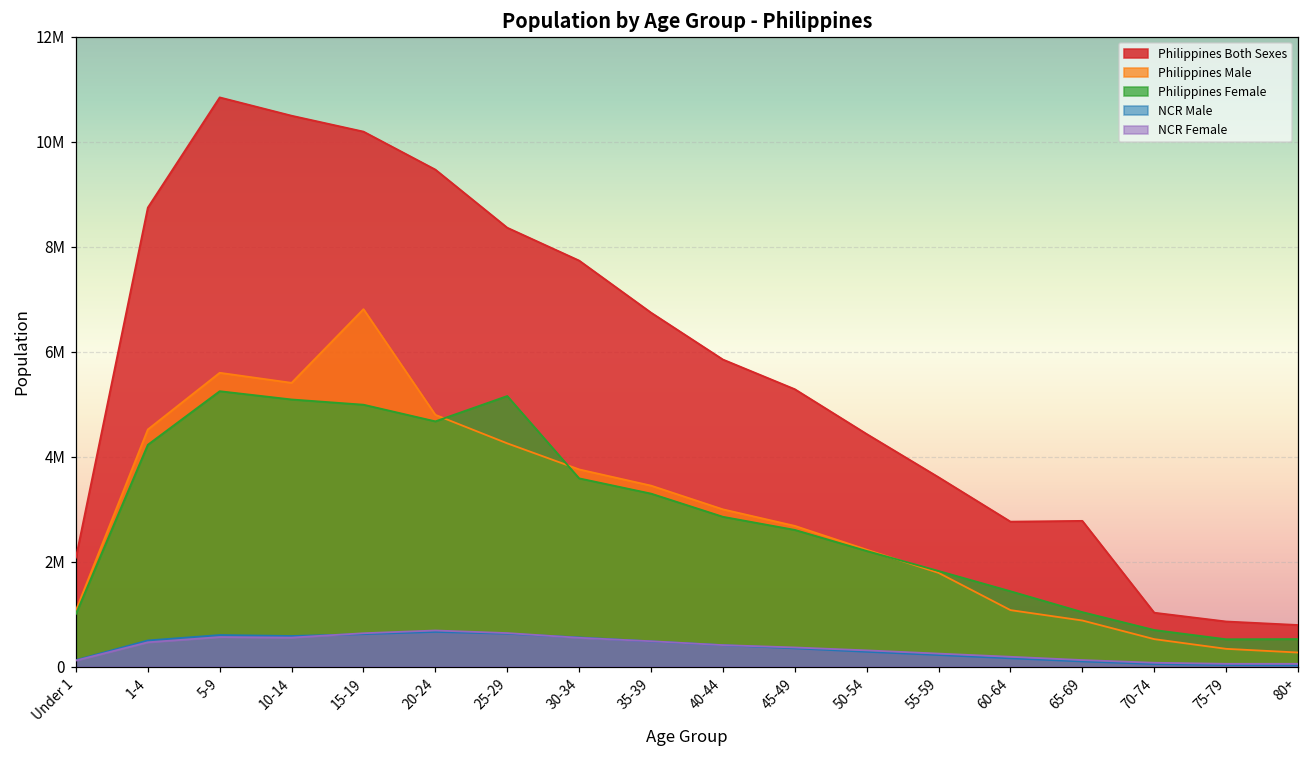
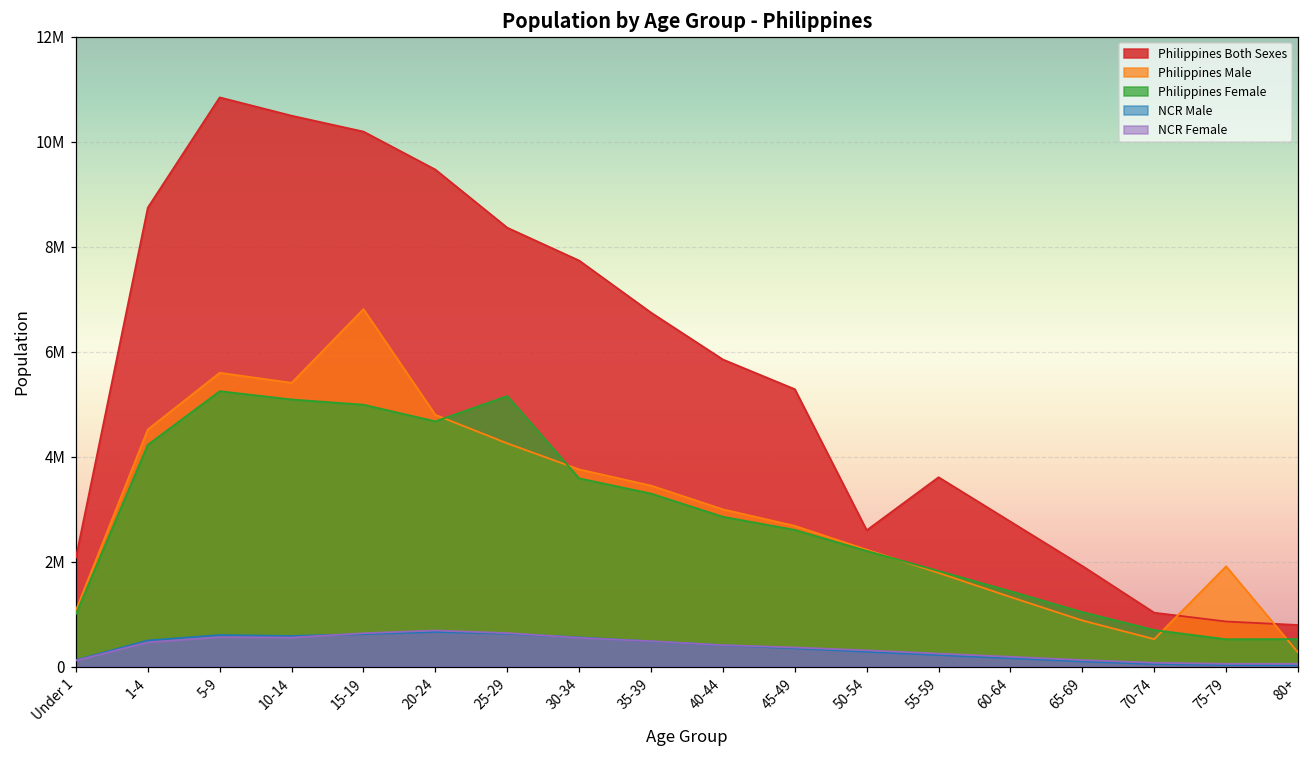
  {
    "Philippines Both Sexes": {
      "Under 1": 2100000,
      "1-4": 8700000,
      "5-9": 10800000,
      "10-14": 10500000,
      "15-19": 10200000,
      "20-24": 9500000,
      "25-29": 8400000,
      "30-34": 7700000,
      "35-39": 6700000,
      "40-44": 5800000,
      "45-49": 5300000,
-     "50-54": 4400000,
+     "50-54": 2600000,
      "55-59": 3600000,
      "60-64": 2800000,
-     "65-69": 2800000,
+     "65-69": 1900000,
      "70-74": 1000000,
      "75-79": 900000,
      "80+": 800000
    },
    "Philippines Male": {
      "Under 1": 1100000,
      "1-4": 4500000,
      "5-9": 5600000,
      "10-14": 5400000,
      "15-19": 6800000,
      "20-24": 4800000,
      "25-29": 4300000,
      "30-34": 3800000,
      "35-39": 3400000,
      "40-44": 3000000,
      "45-49": 2700000,
-     "60-64": 1100000,
+     "60-64": 1300000,
      "65-69": 900000,
      "70-74": 500000,
-     "75-79": 300000,
+     "75-79": 1900000,
      "80+": 300000
    },
    "Philippines Female": {
      "Under 1": 1000000,
      "1-4": 4200000,
      "5-9": 5200000,
      "10-14": 5100000,
      "15-19": 5000000,
      "20-24": 4700000,
      "25-29": 5200000,
      "30-34": 3600000,
      "35-39": 3300000,
      "40-44": 2900000,
      "45-49": 2600000,
      "60-64": 1400000,
      "65-69": 1000000,
      "70-74": 700000,
      "75-79": 500000,
      "80+": 500000
    }
  }
